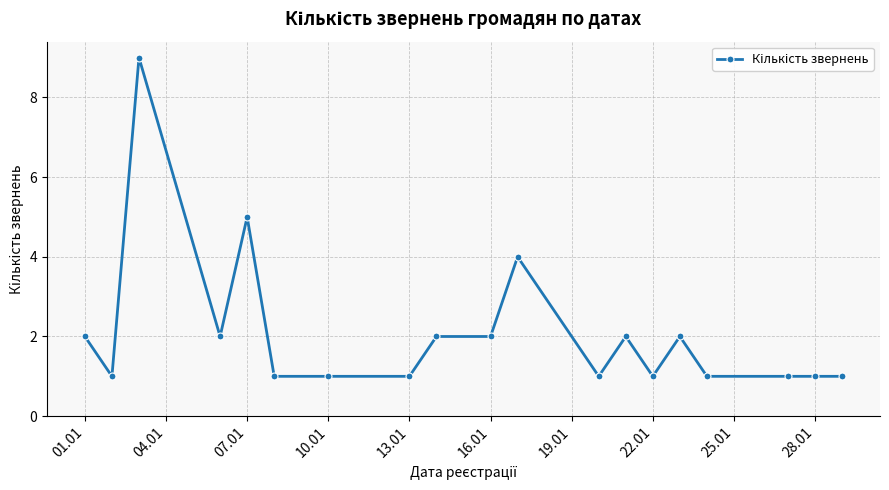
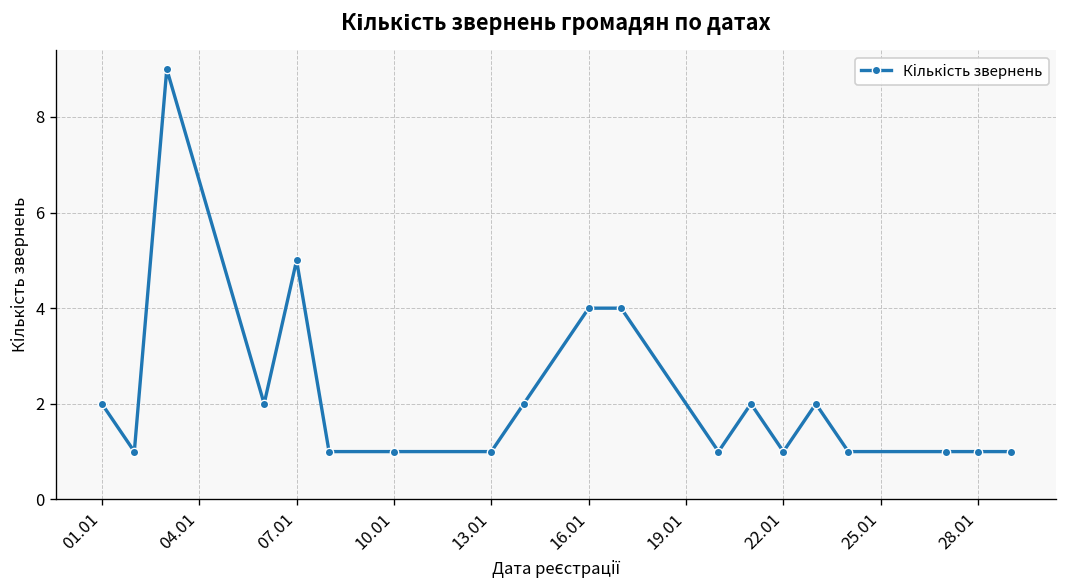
  {
    "01.01": 2,
    "07.01": 5,
    "10.01": 1,
    "13.01": 1,
-   "16.01": 2,
+   "16.01": 4,
    "22.01": 1,
    "28.01": 1
  }
